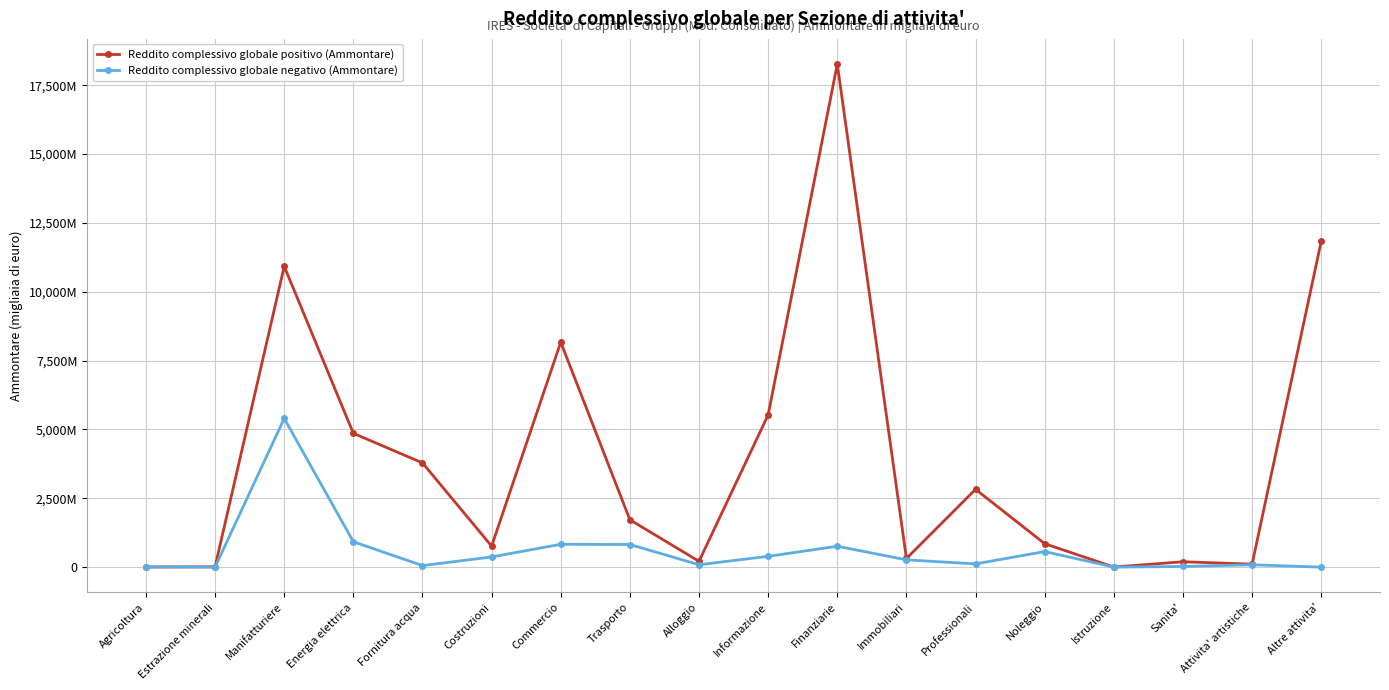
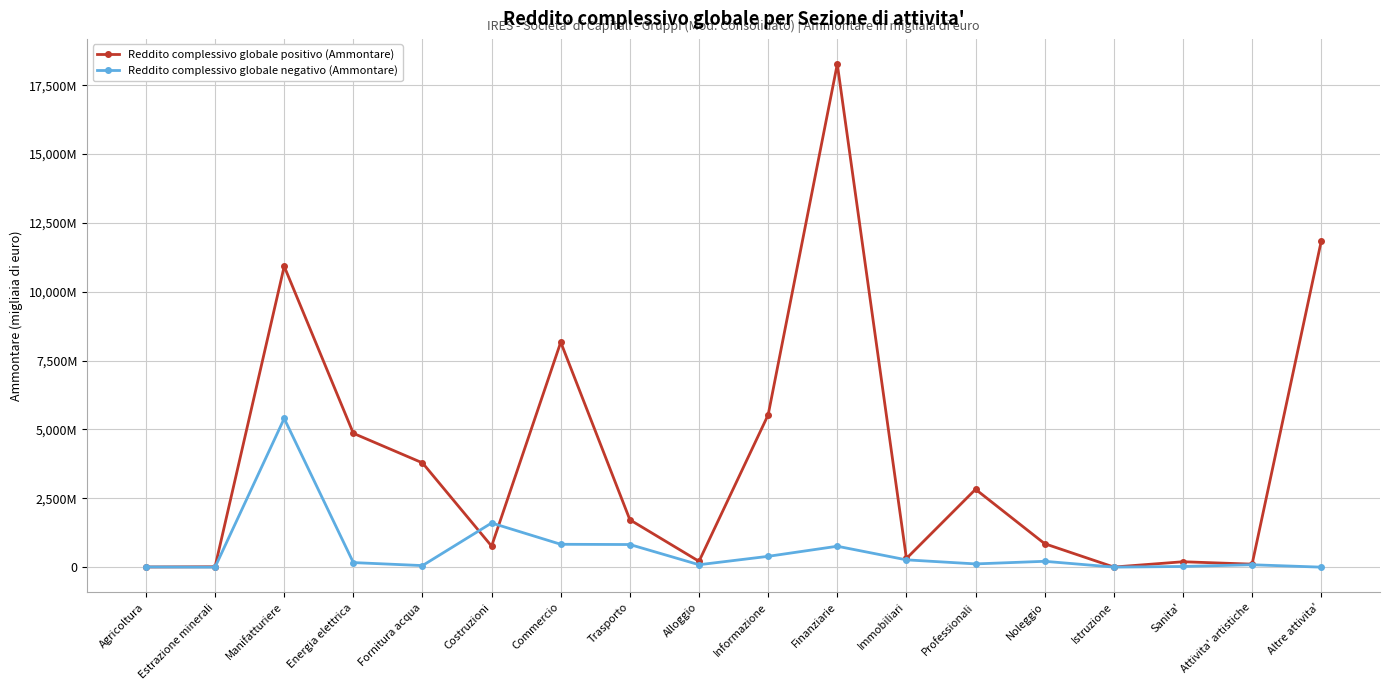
  {
    "Reddito complessivo globale positivo (Ammontare)": {
      "Manifatturiere": "10,900,000,000",
      "Energia elettrica": "4,900,000,000",
      "Fornitura acqua": "3,800,000,000",
      "Costruzioni": "800,000,000",
      "Commercio": "8,200,000,000",
      "Trasporto": "1,700,000,000",
      "Alloggio": "200,000,000",
      "Informazione": "5,500,000,000",
      "Finanziarie": "18,300,000,000",
      "Professionali": "2,800,000,000",
      "Noleggio": "900,000,000",
      "Sanita'": "200,000,000",
      "Altre attivita'": "11,800,000,000"
    },
    "Reddito complessivo globale negativo (Ammontare)": {
      "Manifatturiere": "5,400,000,000",
-     "Energia elettrica": "900,000,000",
+     "Energia elettrica": "200,000,000",
      "Fornitura acqua": "100,000,000",
-     "Costruzioni": "400,000,000",
+     "Costruzioni": "1,600,000,000",
      "Commercio": "800,000,000",
      "Trasporto": "800,000,000",
      "Alloggio": "100,000,000",
      "Informazione": "400,000,000",
      "Finanziarie": "800,000,000",
      "Professionali": "100,000,000",
-     "Noleggio": "600,000,000",
+     "Noleggio": "200,000,000",
      "Sanita'": "0",
      "Altre attivita'": "0"
    }
  }
